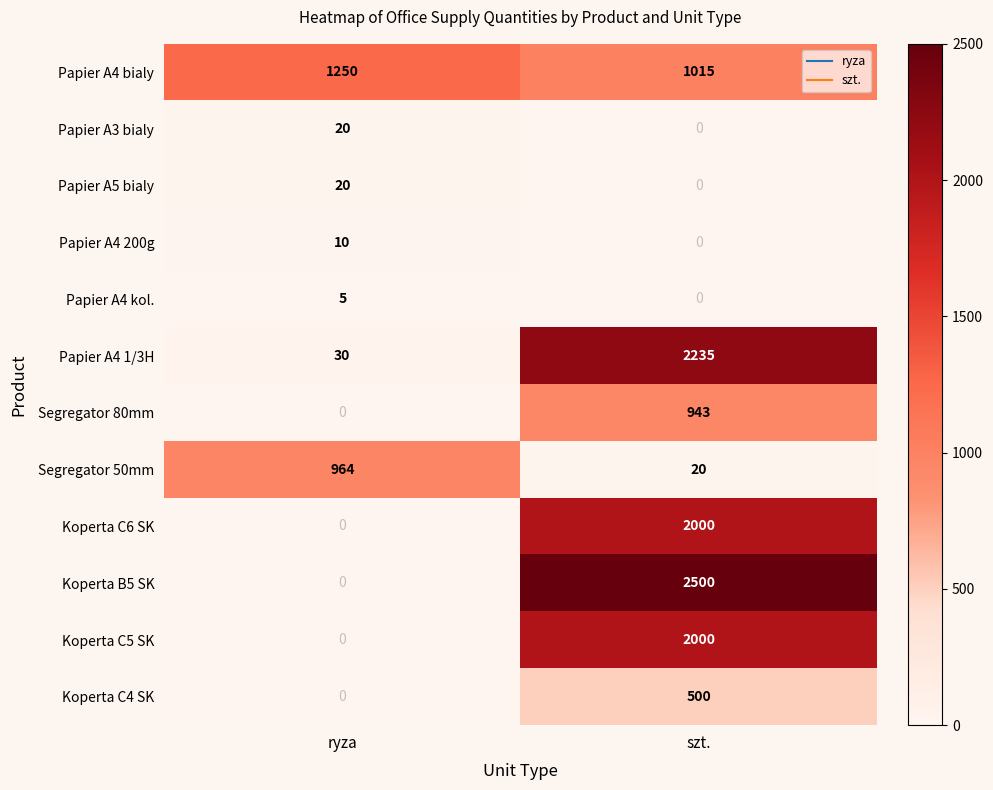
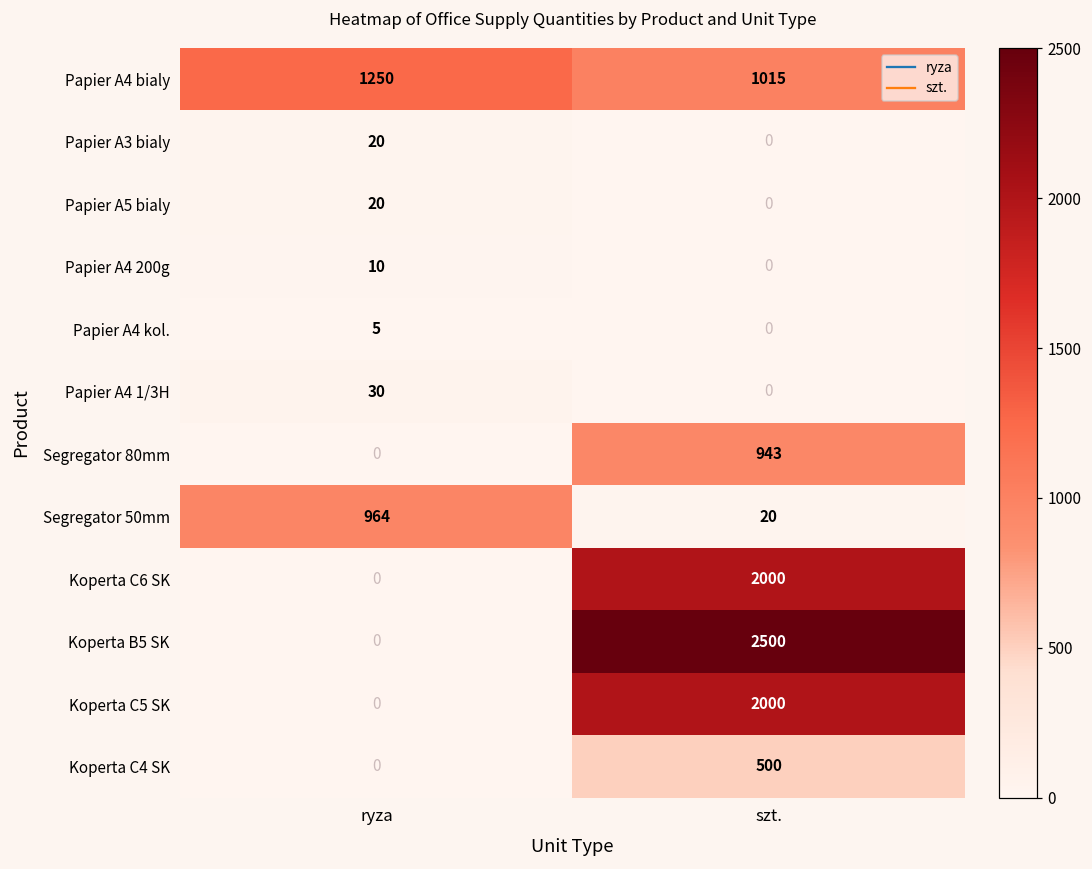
  {
    "Papier A4 bialy": {
      "ryza": 1250,
      "szt.": 1015
    },
    "Papier A3 bialy": {
      "ryza": 20,
      "szt.": 0
    },
    "Papier A5 bialy": {
      "ryza": 20,
      "szt.": 0
    },
    "Papier A4 200g": {
      "ryza": 10,
      "szt.": 0
    },
    "Papier A4 kol.": {
      "ryza": 5,
      "szt.": 0
    },
    "Papier A4 1/3H": {
      "ryza": 30,
-     "szt.": 2235
+     "szt.": 0
    },
    "Segregator 80mm": {
      "ryza": 0,
      "szt.": 943
    },
    "Segregator 50mm": {
      "ryza": 964,
      "szt.": 20
    },
    "Koperta C6 SK": {
      "ryza": 0,
      "szt.": 2000
    },
    "Koperta B5 SK": {
      "ryza": 0,
      "szt.": 2500
    },
    "Koperta C5 SK": {
      "ryza": 0,
      "szt.": 2000
    },
    "Koperta C4 SK": {
      "ryza": 0,
      "szt.": 500
    }
  }
